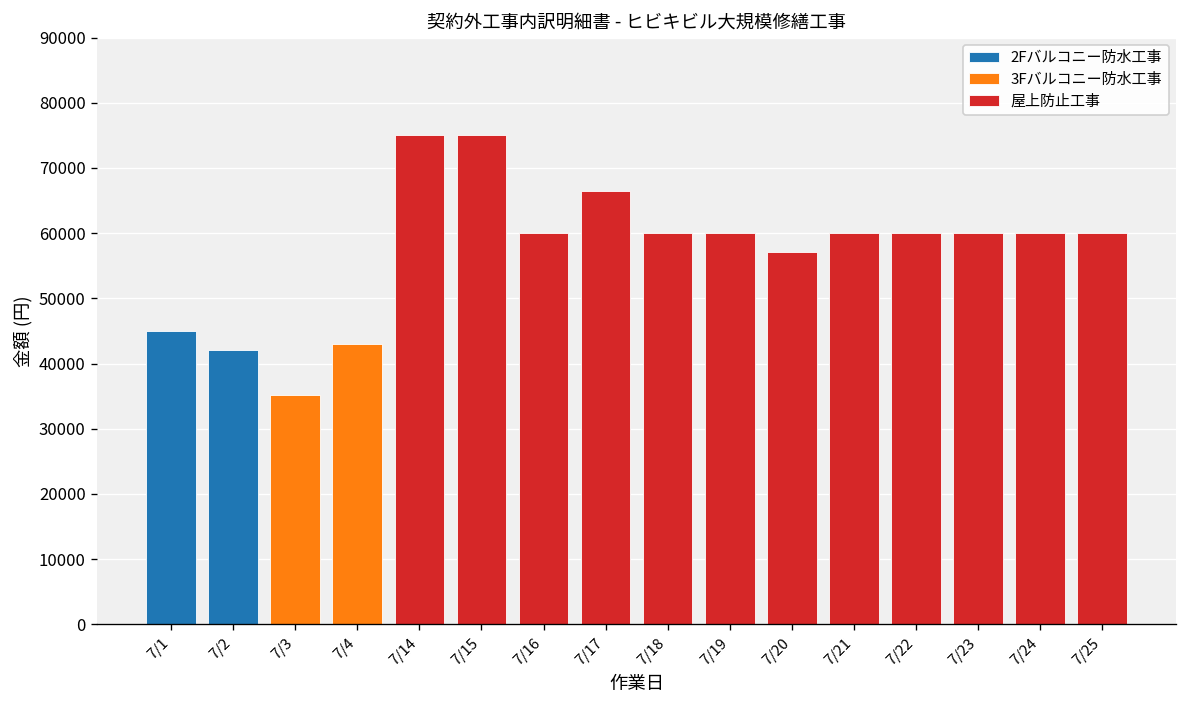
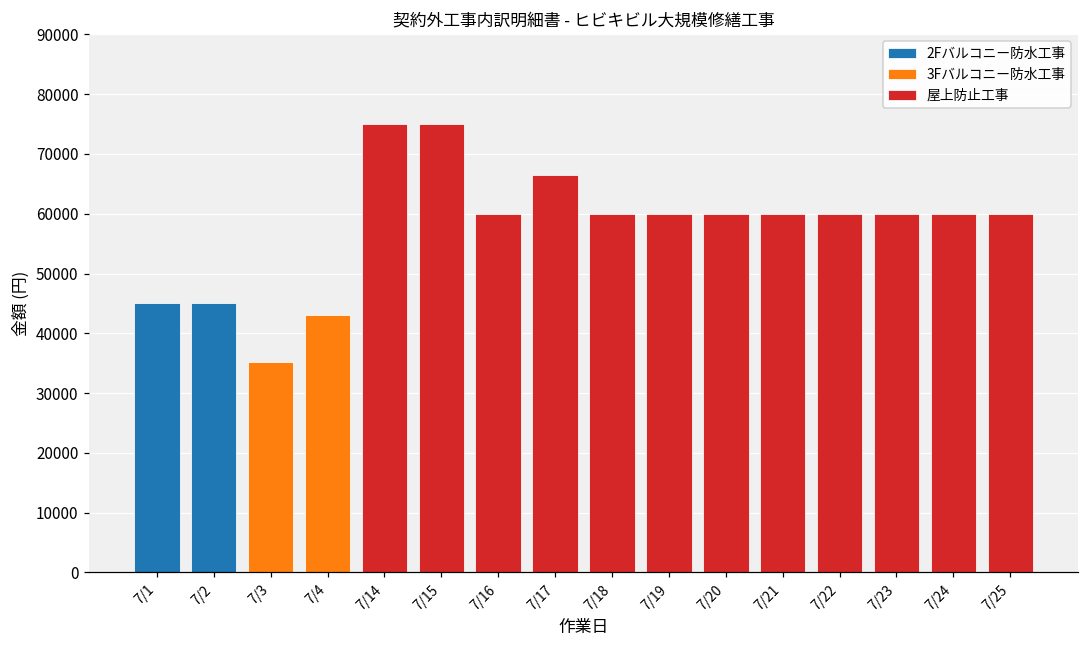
  {
    "2Fバルコニー防水工事": {
      "7/1": 45000,
-     "7/2": 42000
+     "7/2": 45000
    },
    "3Fバルコニー防水工事": {
      "7/3": 35000,
      "7/4": 43000
    },
    "屋上防止工事": {
      "7/14": 75000,
      "7/15": 75000,
      "7/16": 60000,
      "7/17": 66000,
      "7/18": 60000,
      "7/19": 60000,
-     "7/20": 57000,
+     "7/20": 60000,
      "7/21": 60000,
      "7/22": 60000,
      "7/23": 60000,
      "7/24": 60000,
      "7/25": 60000
    }
  }
